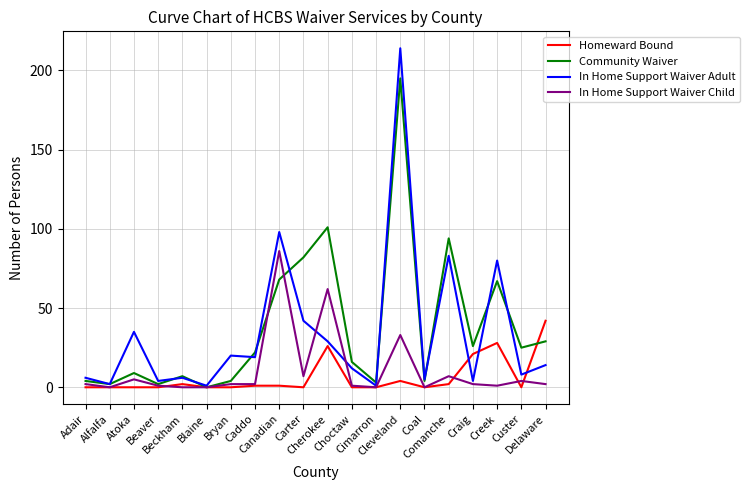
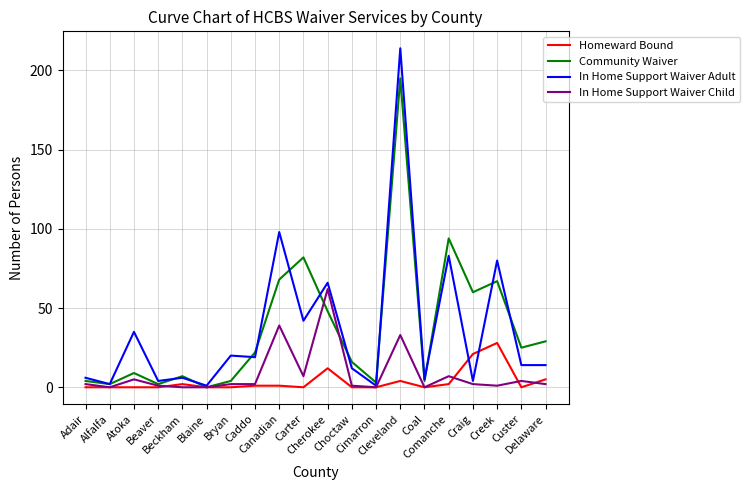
  {
    "Homeward Bound": {
      "Adair": 0,
      "Atoka": 0,
      "Beckham": 2,
      "Bryan": 0,
      "Canadian": 1,
      "Carter": 0,
-     "Cherokee": 26,
+     "Cherokee": 12,
      "Cleveland": 4,
      "Comanche": 2,
      "Craig": 21,
      "Creek": 28,
      "Custer": 0,
-     "Delaware": 42
+     "Delaware": 5
    },
    "Community Waiver": {
      "Adair": 4,
      "Atoka": 9,
      "Bryan": 4,
      "Caddo": 22,
      "Canadian": 68,
      "Carter": 82,
-     "Cherokee": 101,
+     "Cherokee": 48,
      "Choctaw": 16,
      "Cimarron": 3,
      "Cleveland": 195,
      "Comanche": 94,
-     "Craig": 26,
+     "Craig": 60,
      "Creek": 67,
      "Custer": 25,
      "Delaware": 29
    },
    "In Home Support Waiver Adult": {
      "Adair": 6,
      "Atoka": 35,
      "Beaver": 4,
      "Bryan": 20,
      "Caddo": 19,
      "Canadian": 98,
      "Carter": 42,
-     "Cherokee": 29,
+     "Cherokee": 66,
      "Choctaw": 12,
      "Cleveland": 214,
      "Comanche": 83,
      "Craig": 4,
      "Creek": 80,
-     "Custer": 8,
+     "Custer": 14,
      "Delaware": 14
    },
    "In Home Support Waiver Child": {
      "Adair": 2,
      "Atoka": 5,
      "Beckham": 0,
      "Bryan": 2,
-     "Canadian": 86,
+     "Canadian": 39,
      "Carter": 7,
      "Cherokee": 62,
      "Cleveland": 33,
      "Comanche": 7,
      "Craig": 2,
      "Creek": 1,
      "Custer": 4,
      "Delaware": 2
    }
  }
